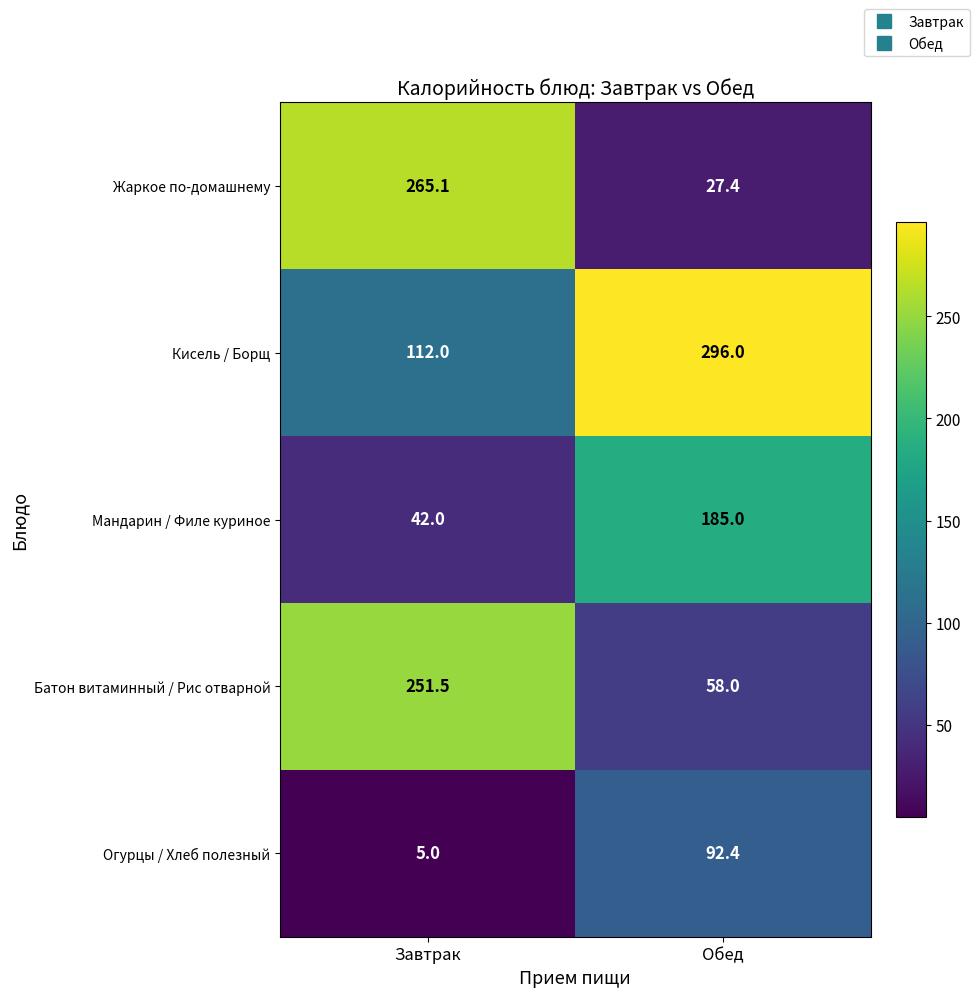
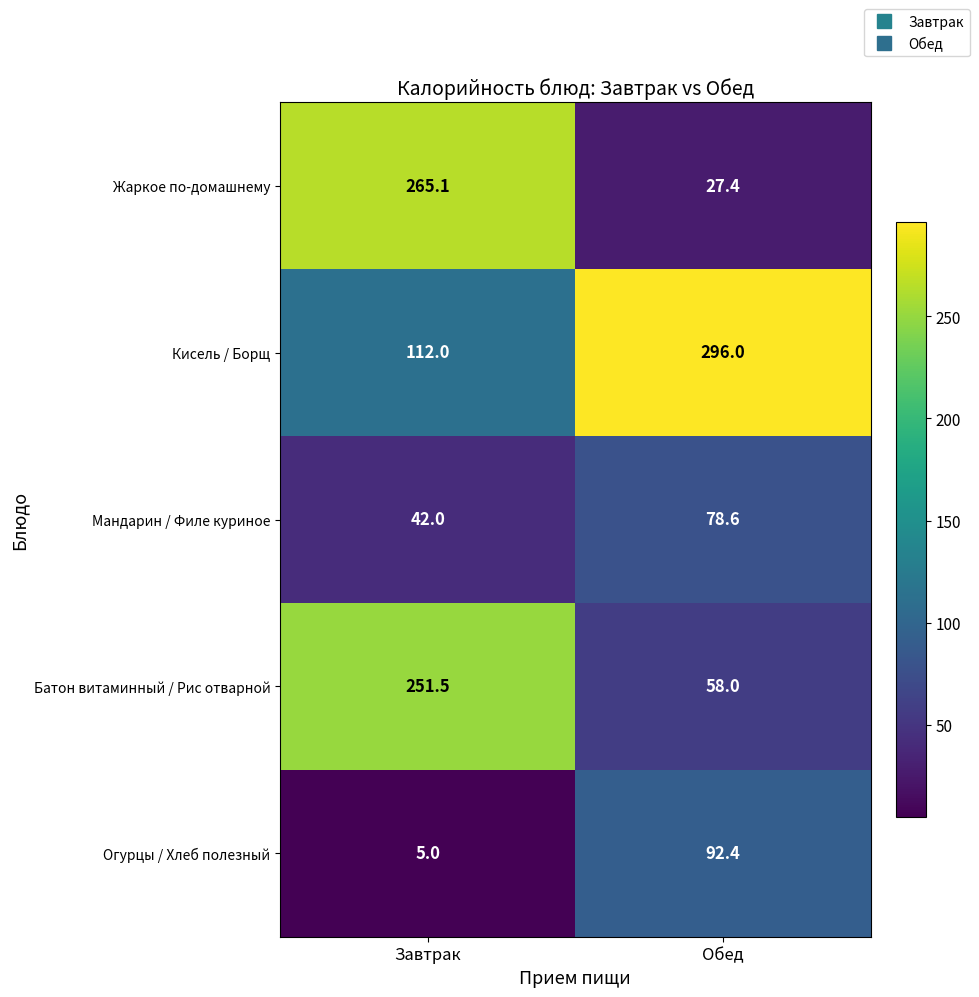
  {
    "Жаркое по-домашнему": {
      "Завтрак": 265.1,
      "Обед": 27.4
    },
    "Кисель / Борщ": {
      "Завтрак": 112.0,
      "Обед": 296.0
    },
    "Мандарин / Филе куриное": {
      "Завтрак": 42.0,
-     "Обед": 185.0
+     "Обед": 78.6
    },
    "Батон витаминный / Рис отварной": {
      "Завтрак": 251.5,
      "Обед": 58.0
    },
    "Огурцы / Хлеб полезный": {
      "Завтрак": 5.0,
      "Обед": 92.4
    }
  }
